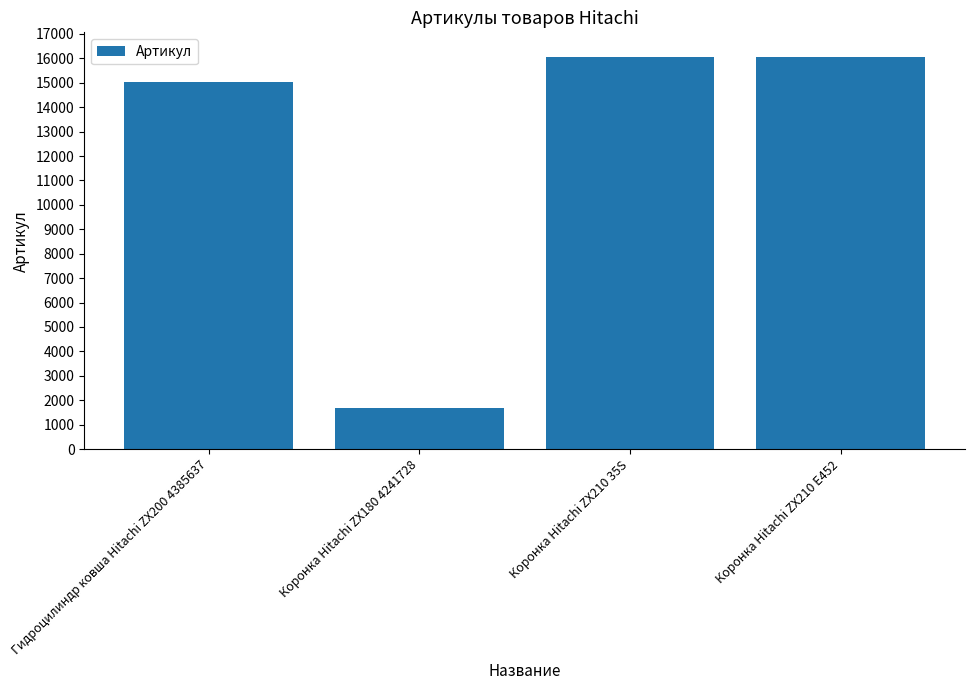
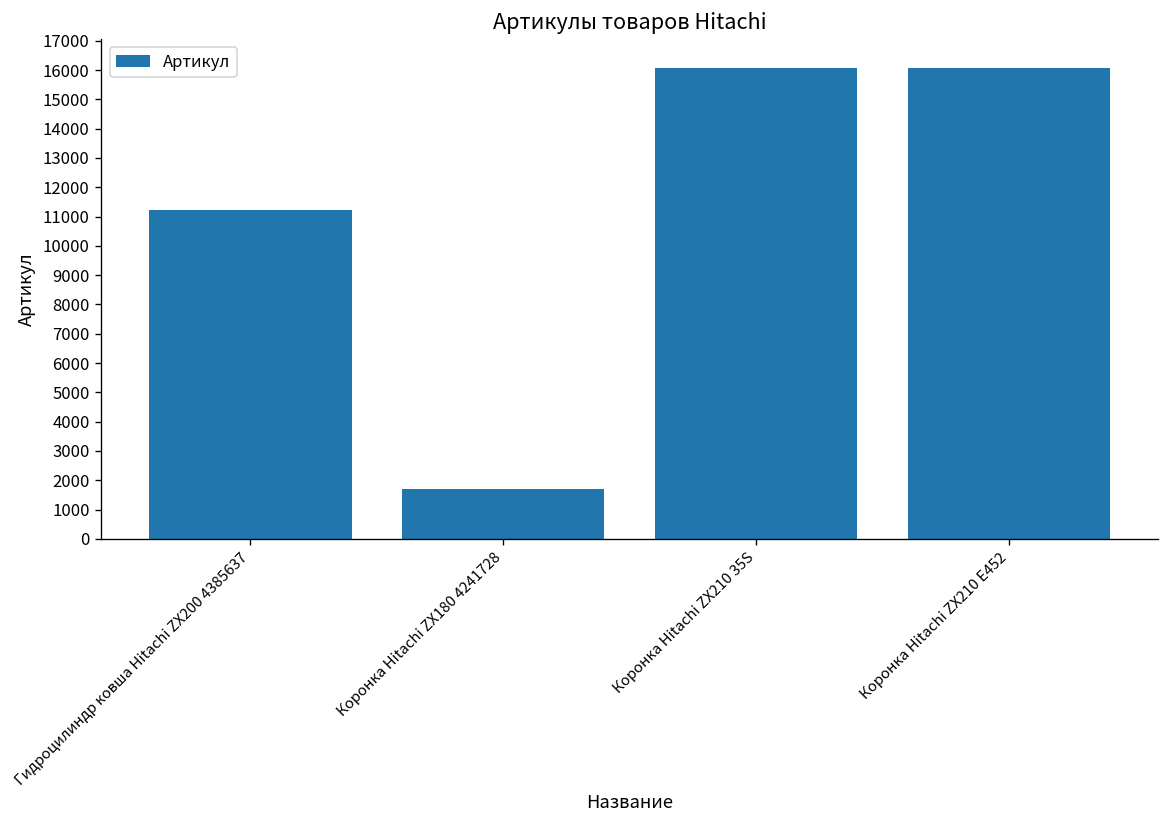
  {
-   "Гидроцилиндр ковша Hitachi ZX200 4385637": 15000,
+   "Гидроцилиндр ковша Hitachi ZX200 4385637": 11200,
    "Коронка Hitachi ZX180 4241728": 1700,
    "Коронка Hitachi ZX210 35S": 16100,
    "Коронка Hitachi ZX210 E452": 16100
  }
